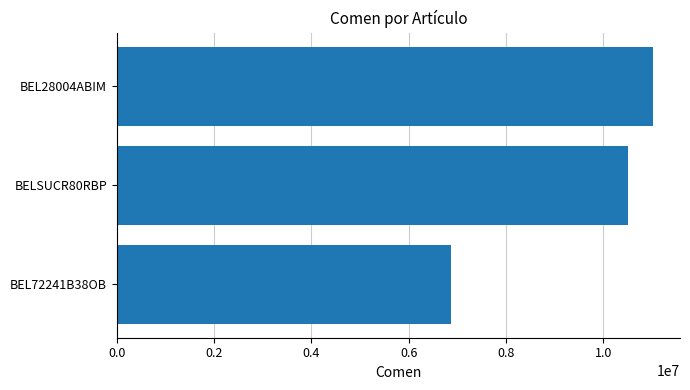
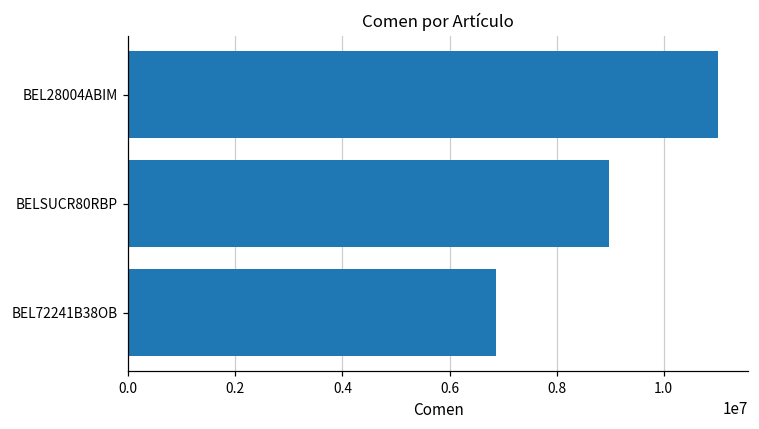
  {
    "BEL28004ABIM": 11000000,
-   "BELSUCR80RBP": 10500000,
+   "BELSUCR80RBP": 9000000,
    "BEL72241B38OB": 6900000
  }
